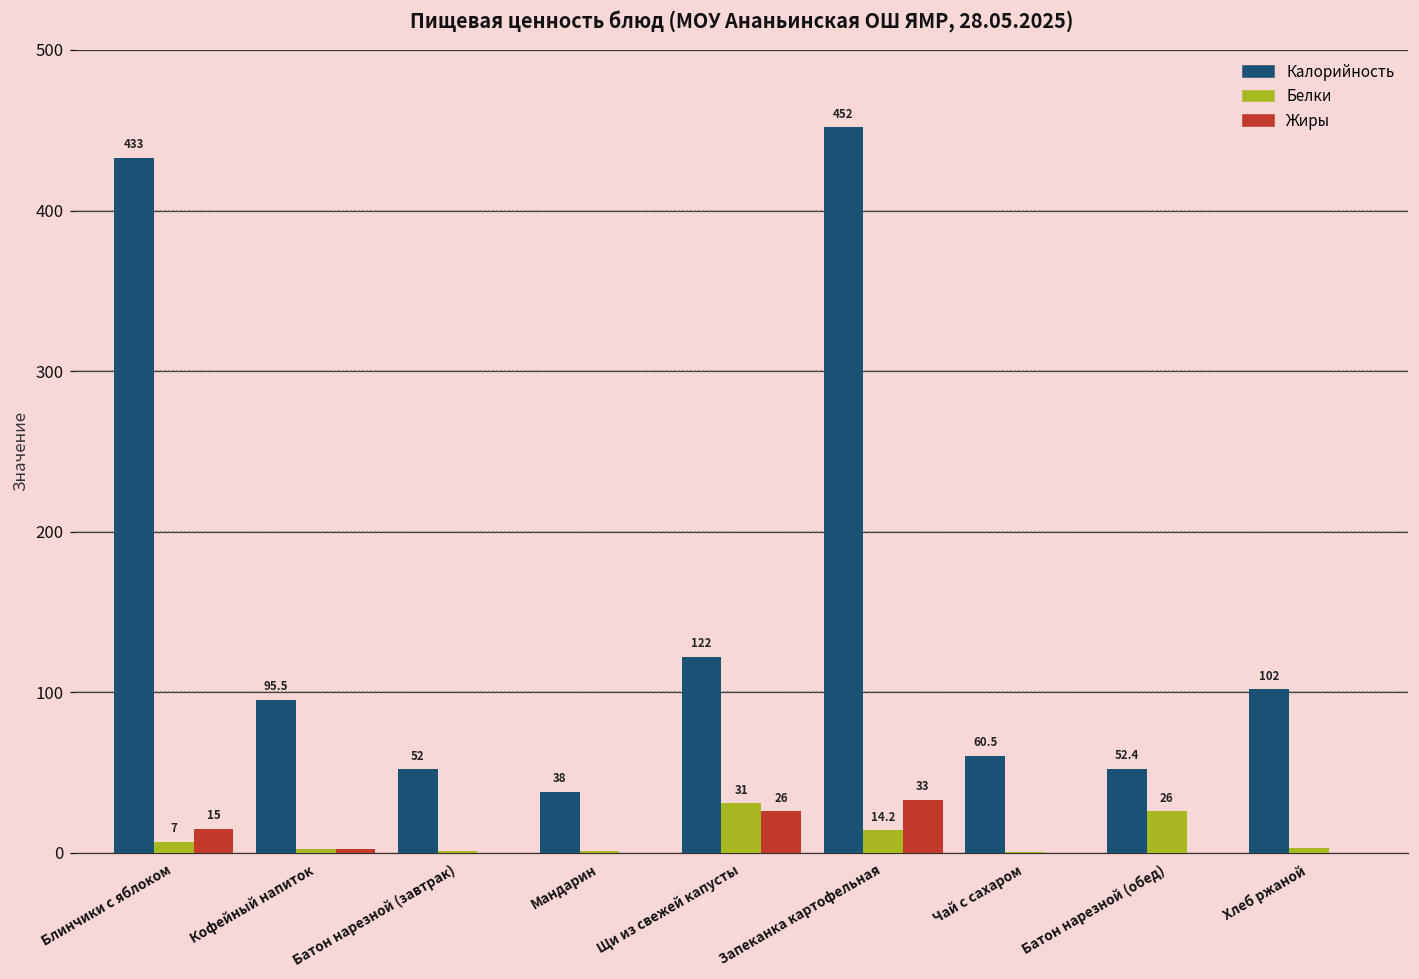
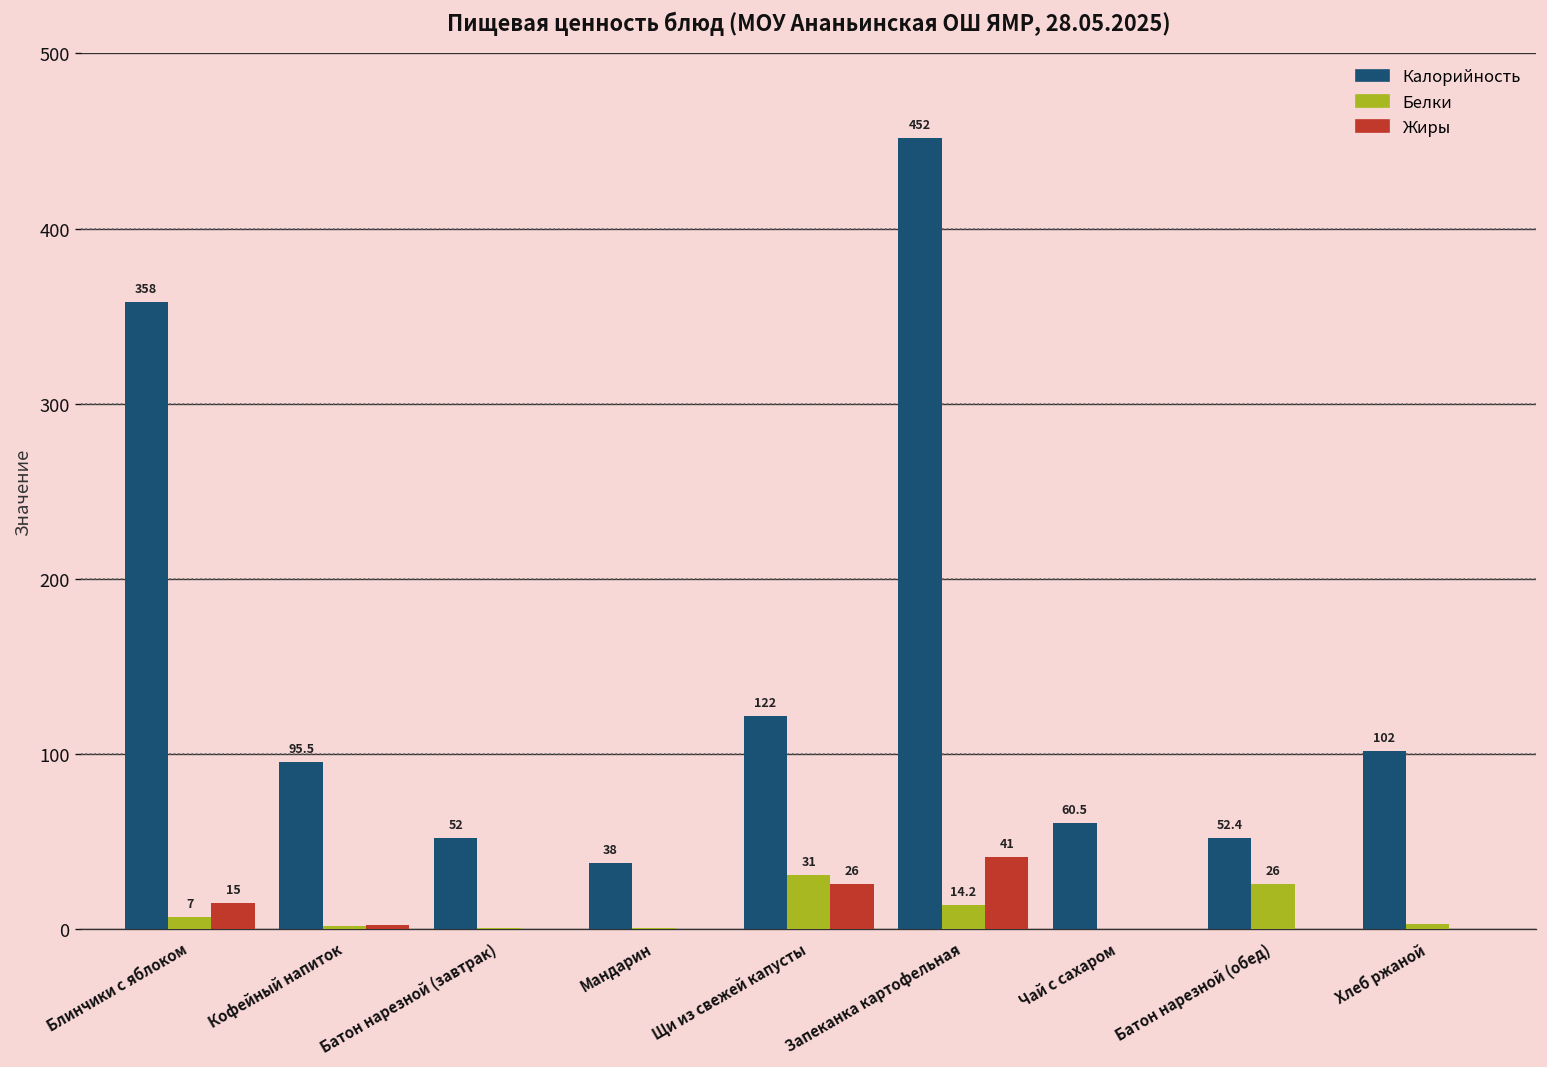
  {
    "Калорийность": {
-     "Блинчики с яблоком": 433,
+     "Блинчики с яблоком": 358,
      "Кофейный напиток": 95.5,
      "Батон нарезной (завтрак)": 52,
      "Мандарин": 38,
      "Щи из свежей капусты": 122,
      "Запеканка картофельная": 452,
      "Чай с сахаром": 60.5,
      "Батон нарезной (обед)": 52.4,
      "Хлеб ржаной": 102
    },
    "Белки": {
      "Блинчики с яблоком": 7,
      "Щи из свежей капусты": 31,
      "Запеканка картофельная": 14.2,
      "Батон нарезной (обед)": 26
    },
    "Жиры": {
      "Блинчики с яблоком": 15,
      "Щи из свежей капусты": 26,
-     "Запеканка картофельная": 33
+     "Запеканка картофельная": 41
    }
  }
